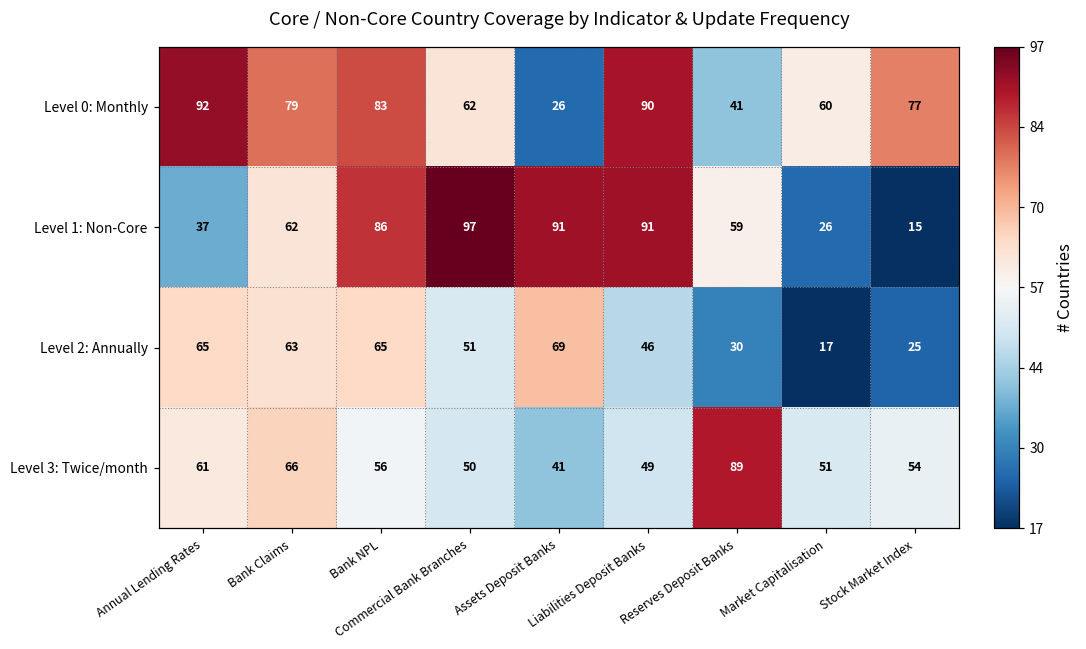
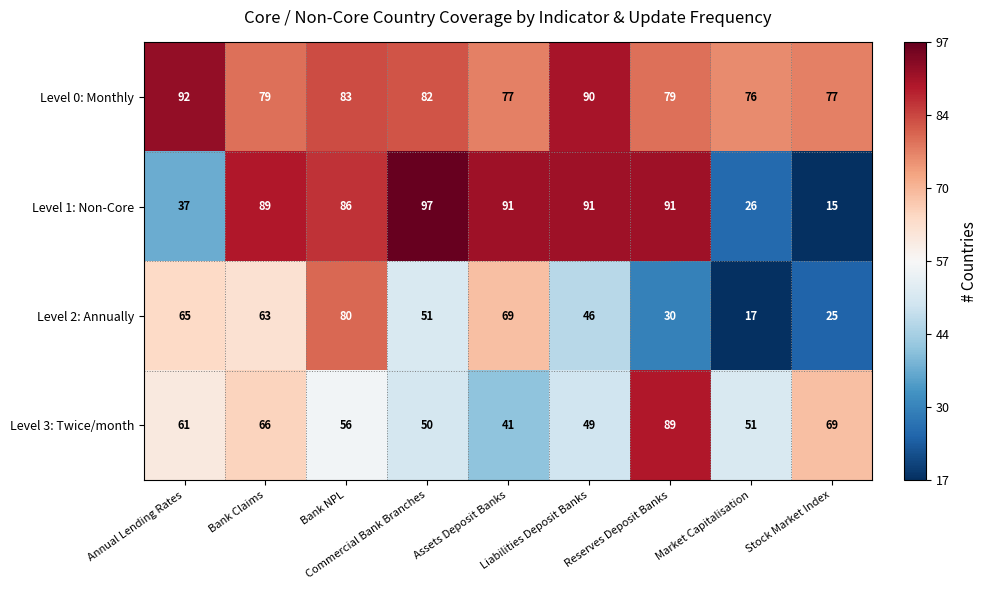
  {
    "Level 0: Monthly": {
      "Annual Lending Rates": 92,
      "Bank Claims": 79,
      "Bank NPL": 83,
-     "Commercial Bank Branches": 62,
-     "Assets Deposit Banks": 26,
+     "Commercial Bank Branches": 82,
+     "Assets Deposit Banks": 77,
      "Liabilities Deposit Banks": 90,
-     "Reserves Deposit Banks": 41,
-     "Market Capitalisation": 60,
+     "Reserves Deposit Banks": 79,
+     "Market Capitalisation": 76,
      "Stock Market Index": 77
    },
    "Level 1: Non-Core": {
      "Annual Lending Rates": 37,
-     "Bank Claims": 62,
+     "Bank Claims": 89,
      "Bank NPL": 86,
      "Commercial Bank Branches": 97,
      "Assets Deposit Banks": 91,
      "Liabilities Deposit Banks": 91,
-     "Reserves Deposit Banks": 59,
+     "Reserves Deposit Banks": 91,
      "Market Capitalisation": 26,
      "Stock Market Index": 15
    },
    "Level 2: Annually": {
      "Annual Lending Rates": 65,
      "Bank Claims": 63,
-     "Bank NPL": 65,
+     "Bank NPL": 80,
      "Commercial Bank Branches": 51,
      "Assets Deposit Banks": 69,
      "Liabilities Deposit Banks": 46,
      "Reserves Deposit Banks": 30,
      "Market Capitalisation": 17,
      "Stock Market Index": 25
    },
    "Level 3: Twice/month": {
      "Annual Lending Rates": 61,
      "Bank Claims": 66,
      "Bank NPL": 56,
      "Commercial Bank Branches": 50,
      "Assets Deposit Banks": 41,
      "Liabilities Deposit Banks": 49,
      "Reserves Deposit Banks": 89,
      "Market Capitalisation": 51,
-     "Stock Market Index": 54
+     "Stock Market Index": 69
    }
  }
